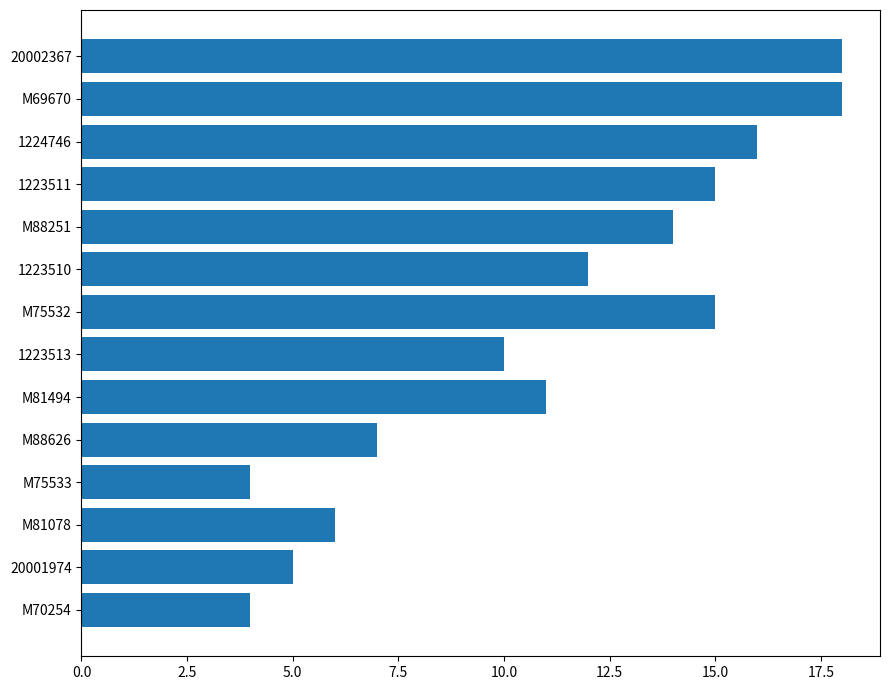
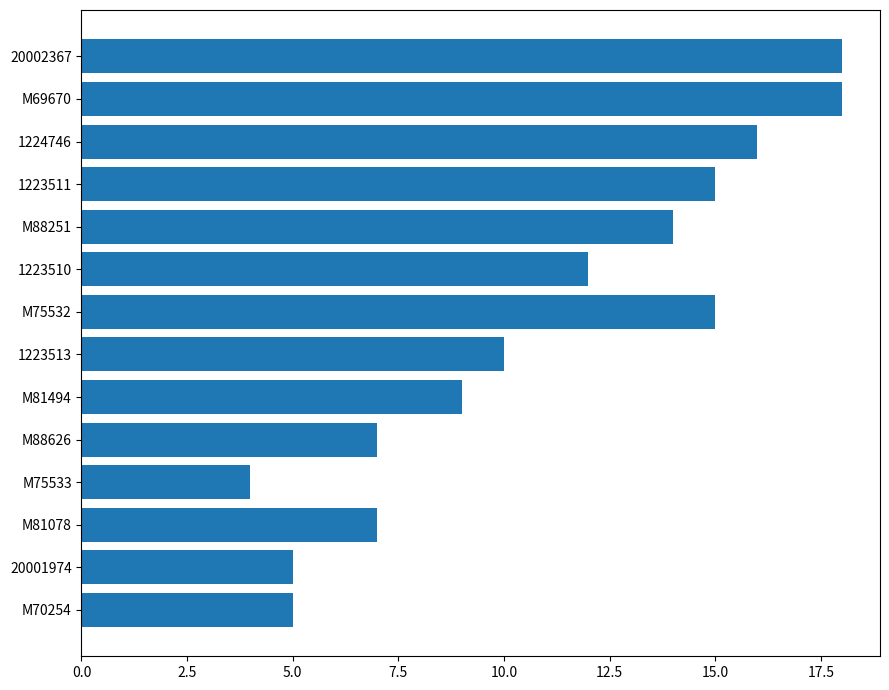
  {
    "20002367": 18,
    "M69670": 18,
    "1224746": 16,
    "1223511": 15,
    "M88251": 14,
    "1223510": 12,
    "M75532": 15,
    "1223513": 10,
-   "M81494": 11,
+   "M81494": 9,
    "M88626": 7,
    "M75533": 4,
-   "M81078": 6,
+   "M81078": 7,
    "20001974": 5,
-   "M70254": 4
+   "M70254": 5
  }
